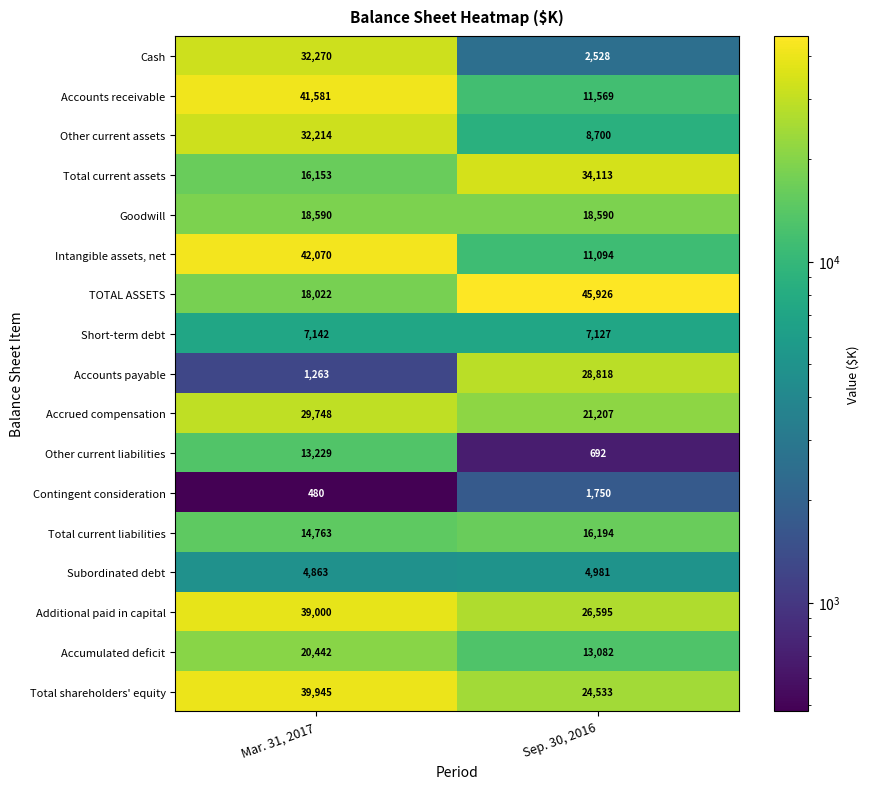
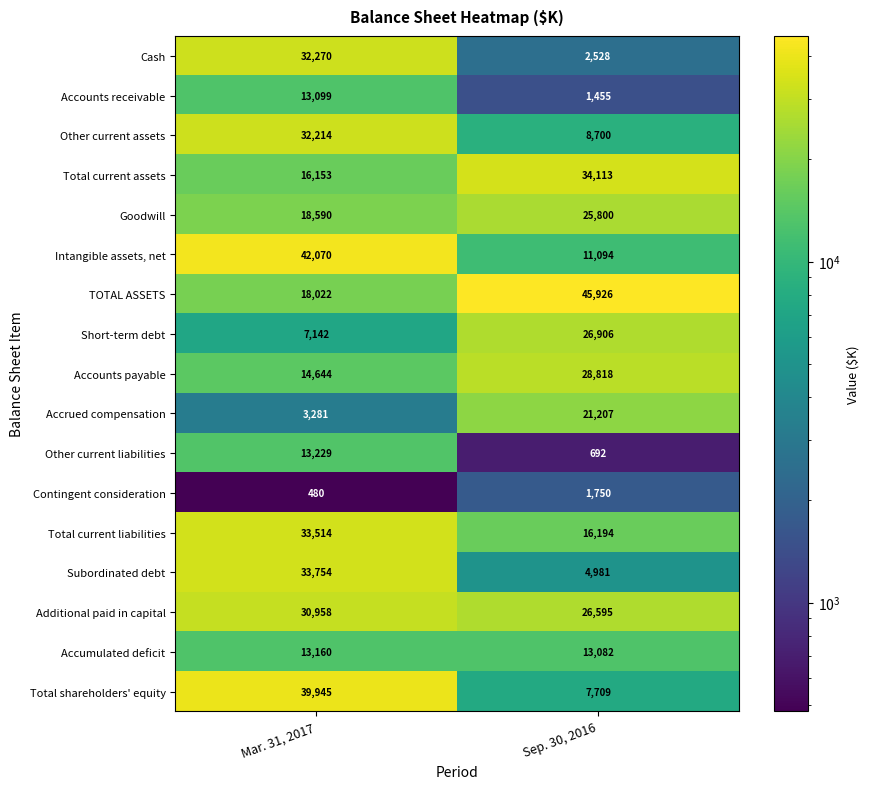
  {
    "Cash": {
      "Mar. 31, 2017": "32,270",
      "Sep. 30, 2016": "2,528"
    },
    "Accounts receivable": {
-     "Mar. 31, 2017": "41,581",
-     "Sep. 30, 2016": "11,569"
+     "Mar. 31, 2017": "13,099",
+     "Sep. 30, 2016": "1,455"
    },
    "Other current assets": {
      "Mar. 31, 2017": "32,214",
      "Sep. 30, 2016": "8,700"
    },
    "Total current assets": {
      "Mar. 31, 2017": "16,153",
      "Sep. 30, 2016": "34,113"
    },
    "Goodwill": {
      "Mar. 31, 2017": "18,590",
-     "Sep. 30, 2016": "18,590"
+     "Sep. 30, 2016": "25,800"
    },
    "Intangible assets, net": {
      "Mar. 31, 2017": "42,070",
      "Sep. 30, 2016": "11,094"
    },
    "TOTAL ASSETS": {
      "Mar. 31, 2017": "18,022",
      "Sep. 30, 2016": "45,926"
    },
    "Short-term debt": {
      "Mar. 31, 2017": "7,142",
-     "Sep. 30, 2016": "7,127"
+     "Sep. 30, 2016": "26,906"
    },
    "Accounts payable": {
-     "Mar. 31, 2017": "1,263",
+     "Mar. 31, 2017": "14,644",
      "Sep. 30, 2016": "28,818"
    },
    "Accrued compensation": {
-     "Mar. 31, 2017": "29,748",
+     "Mar. 31, 2017": "3,281",
      "Sep. 30, 2016": "21,207"
    },
    "Other current liabilities": {
      "Mar. 31, 2017": "13,229",
      "Sep. 30, 2016": "692"
    },
    "Contingent consideration": {
      "Mar. 31, 2017": "480",
      "Sep. 30, 2016": "1,750"
    },
    "Total current liabilities": {
-     "Mar. 31, 2017": "14,763",
+     "Mar. 31, 2017": "33,514",
      "Sep. 30, 2016": "16,194"
    },
    "Subordinated debt": {
-     "Mar. 31, 2017": "4,863",
+     "Mar. 31, 2017": "33,754",
      "Sep. 30, 2016": "4,981"
    },
    "Additional paid in capital": {
-     "Mar. 31, 2017": "39,000",
+     "Mar. 31, 2017": "30,958",
      "Sep. 30, 2016": "26,595"
    },
    "Accumulated deficit": {
-     "Mar. 31, 2017": "20,442",
+     "Mar. 31, 2017": "13,160",
      "Sep. 30, 2016": "13,082"
    },
    "Total shareholders' equity": {
      "Mar. 31, 2017": "39,945",
-     "Sep. 30, 2016": "24,533"
+     "Sep. 30, 2016": "7,709"
    }
  }
